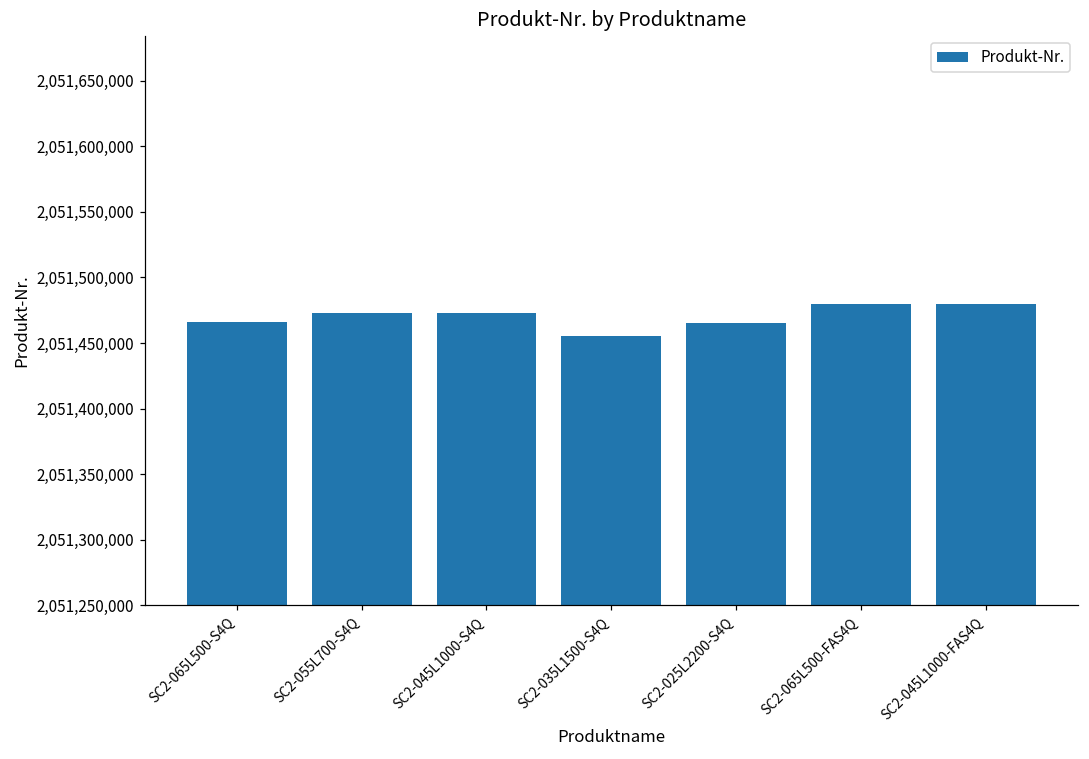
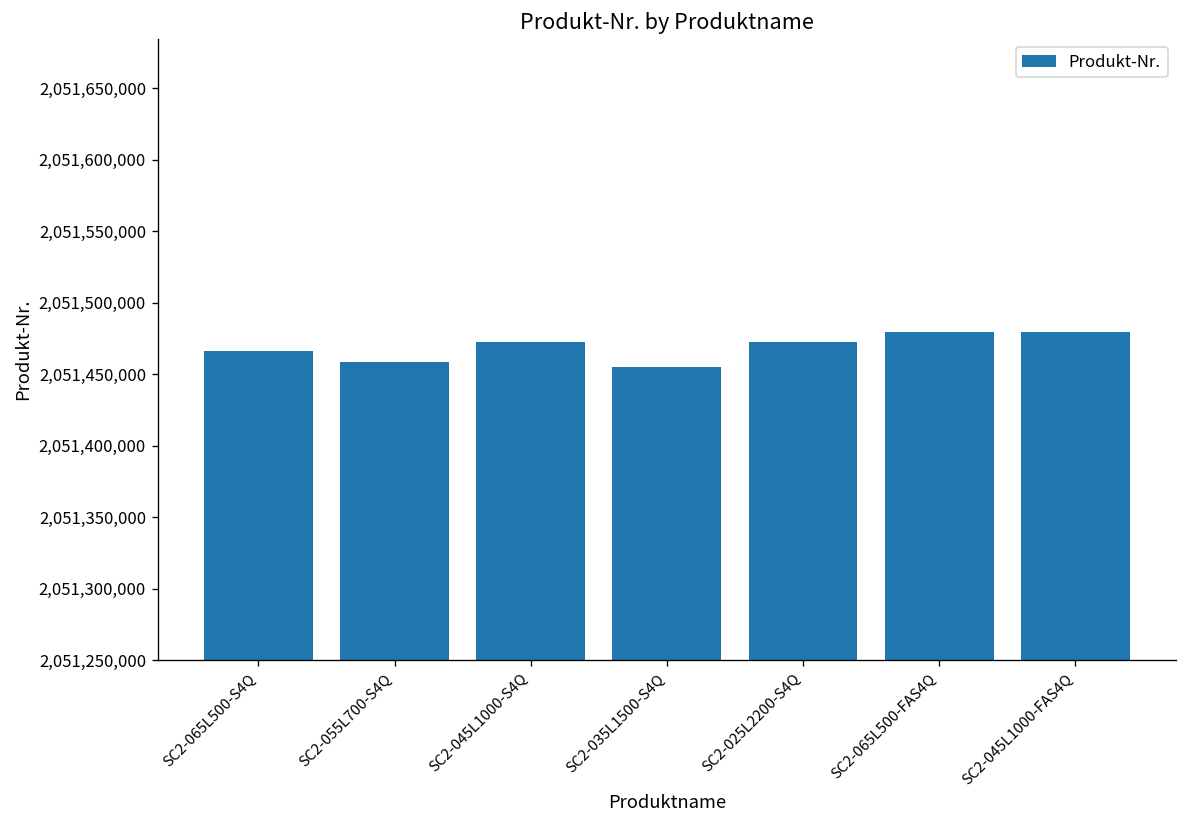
  {
    "SC2-065L500-S4Q": "2,051,466,000",
-   "SC2-055L700-S4Q": "2,051,473,000",
+   "SC2-055L700-S4Q": "2,051,459,000",
    "SC2-045L1000-S4Q": "2,051,473,000",
    "SC2-035L1500-S4Q": "2,051,455,000",
-   "SC2-025L2200-S4Q": "2,051,465,000",
+   "SC2-025L2200-S4Q": "2,051,473,000",
    "SC2-065L500-FAS4Q": "2,051,479,000",
    "SC2-045L1000-FAS4Q": "2,051,479,000"
  }
